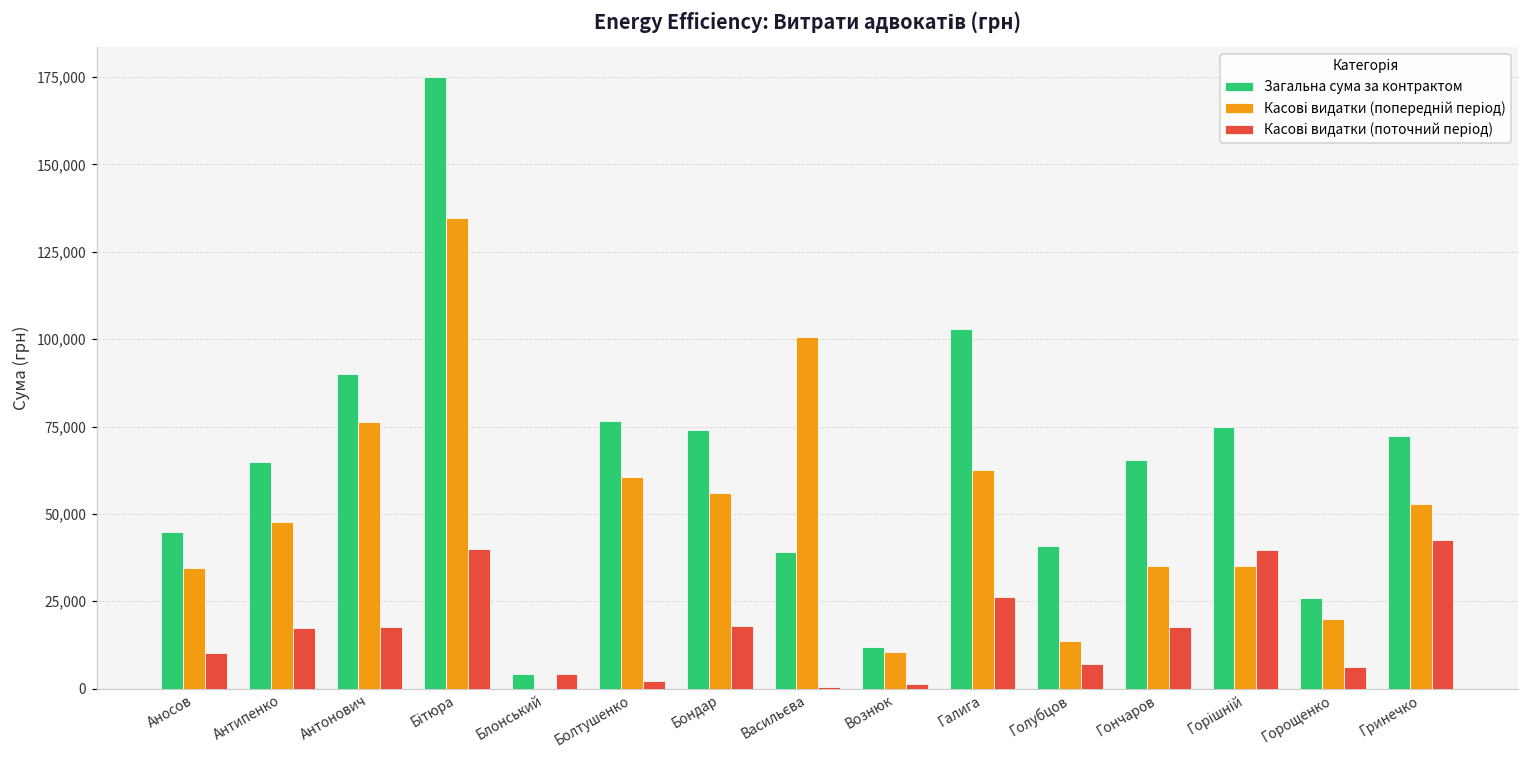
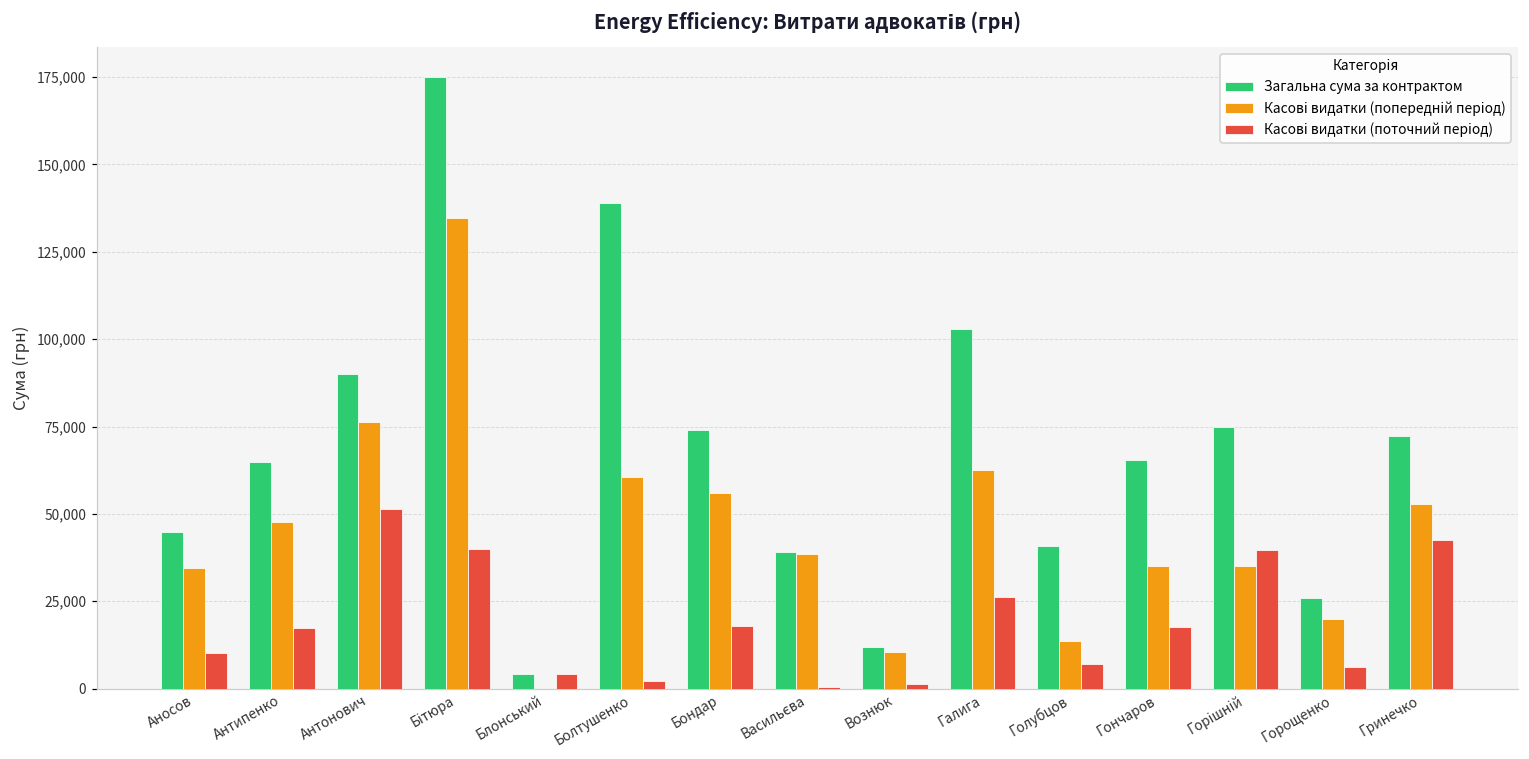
  {
    "Загальна сума за контрактом": {
      "Аносов": "45,000",
      "Антипенко": "65,000",
      "Антонович": "90,000",
      "Бітюра": "175,000",
      "Блонський": "4,000",
-     "Болтушенко": "77,000",
+     "Болтушенко": "139,000",
      "Бондар": "74,000",
      "Васильєва": "39,000",
      "Вознюк": "12,000",
      "Галига": "103,000",
      "Голубцов": "41,000",
      "Гончаров": "65,000",
      "Горішній": "75,000",
      "Горощенко": "26,000",
      "Гринечко": "72,000"
    },
    "Касові видатки (попередній період)": {
      "Аносов": "35,000",
      "Антипенко": "48,000",
      "Антонович": "76,000",
      "Бітюра": "135,000",
      "Блонський": "0",
      "Болтушенко": "61,000",
      "Бондар": "56,000",
-     "Васильєва": "101,000",
+     "Васильєва": "38,000",
      "Вознюк": "11,000",
      "Галига": "62,000",
      "Голубцов": "14,000",
      "Гончаров": "35,000",
      "Горішній": "35,000",
      "Горощенко": "20,000",
      "Гринечко": "53,000"
    },
    "Касові видатки (поточний період)": {
      "Аносов": "10,000",
      "Антипенко": "17,000",
-     "Антонович": "18,000",
+     "Антонович": "51,000",
      "Бітюра": "40,000",
      "Блонський": "4,000",
      "Болтушенко": "2,000",
      "Бондар": "18,000",
      "Вознюк": "1,000",
      "Галига": "26,000",
      "Голубцов": "7,000",
      "Гончаров": "18,000",
      "Горішній": "40,000",
      "Горощенко": "6,000",
      "Гринечко": "43,000"
    }
  }
